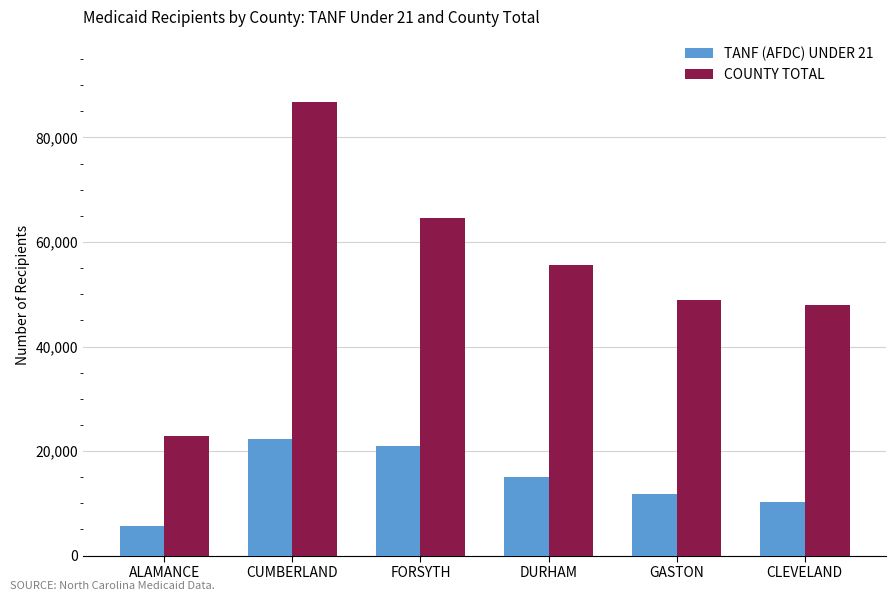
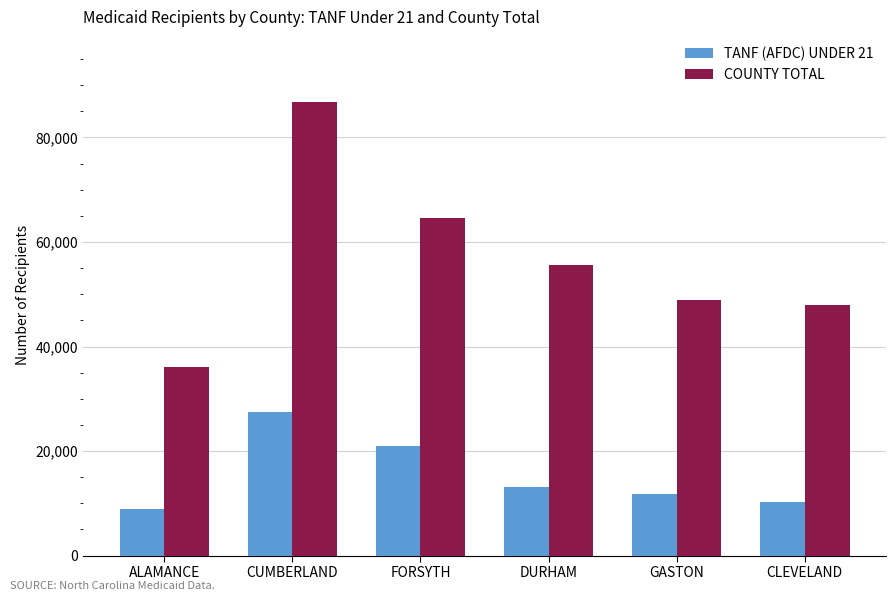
  {
    "TANF (AFDC) UNDER 21": {
-     "ALAMANCE": "6,000",
-     "CUMBERLAND": "22,000",
+     "ALAMANCE": "9,000",
+     "CUMBERLAND": "27,000",
      "FORSYTH": "21,000",
-     "DURHAM": "15,000",
+     "DURHAM": "13,000",
      "GASTON": "12,000",
      "CLEVELAND": "10,000"
    },
    "COUNTY TOTAL": {
-     "ALAMANCE": "23,000",
+     "ALAMANCE": "36,000",
      "CUMBERLAND": "87,000",
      "FORSYTH": "65,000",
      "DURHAM": "56,000",
      "GASTON": "49,000",
      "CLEVELAND": "48,000"
    }
  }
